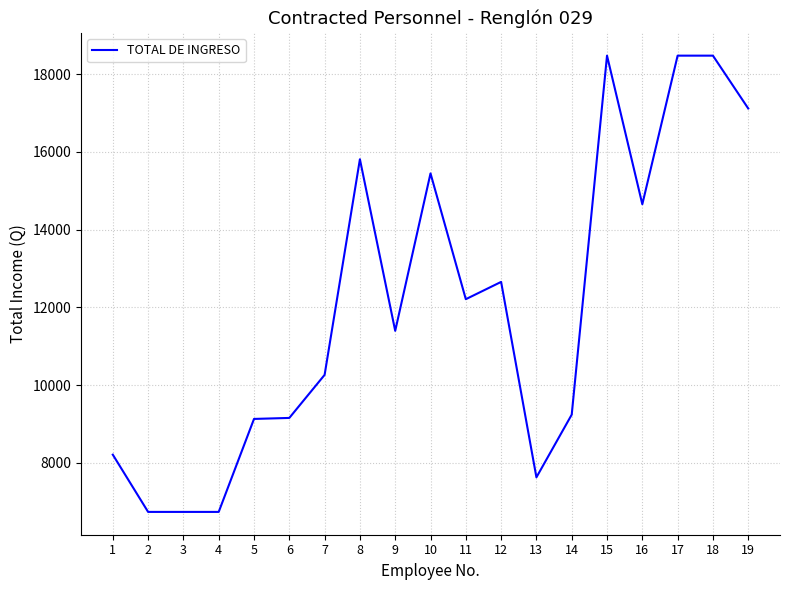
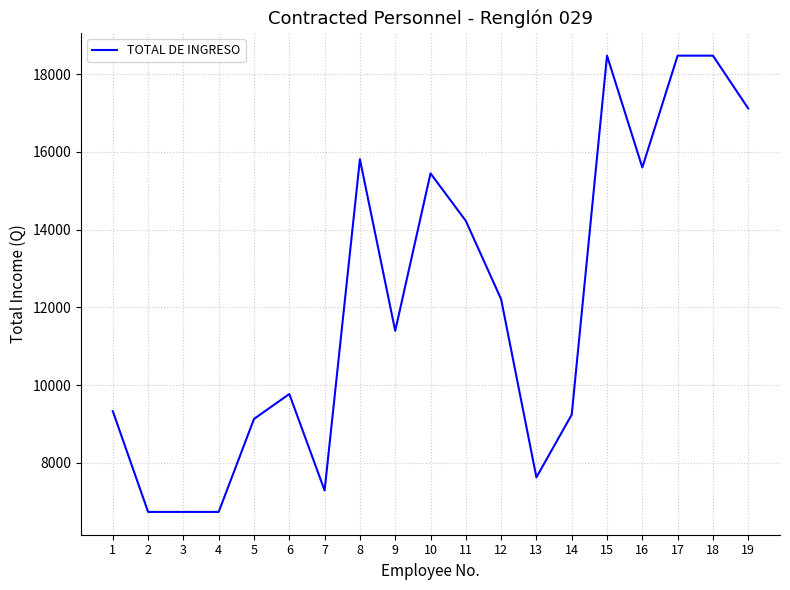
  {
-   "1": 8200,
+   "1": 9300,
    "2": 6700,
    "3": 6700,
    "4": 6700,
    "5": 9100,
-   "6": 9200,
-   "7": 10300,
+   "6": 9800,
+   "7": 7300,
    "8": 15800,
    "9": 11400,
    "10": 15400,
-   "11": 12200,
-   "12": 12700,
+   "11": 14200,
+   "12": 12200,
    "13": 7600,
    "14": 9200,
    "15": 18500,
-   "16": 14700,
+   "16": 15600,
    "17": 18500,
    "18": 18500,
    "19": 17100
  }
